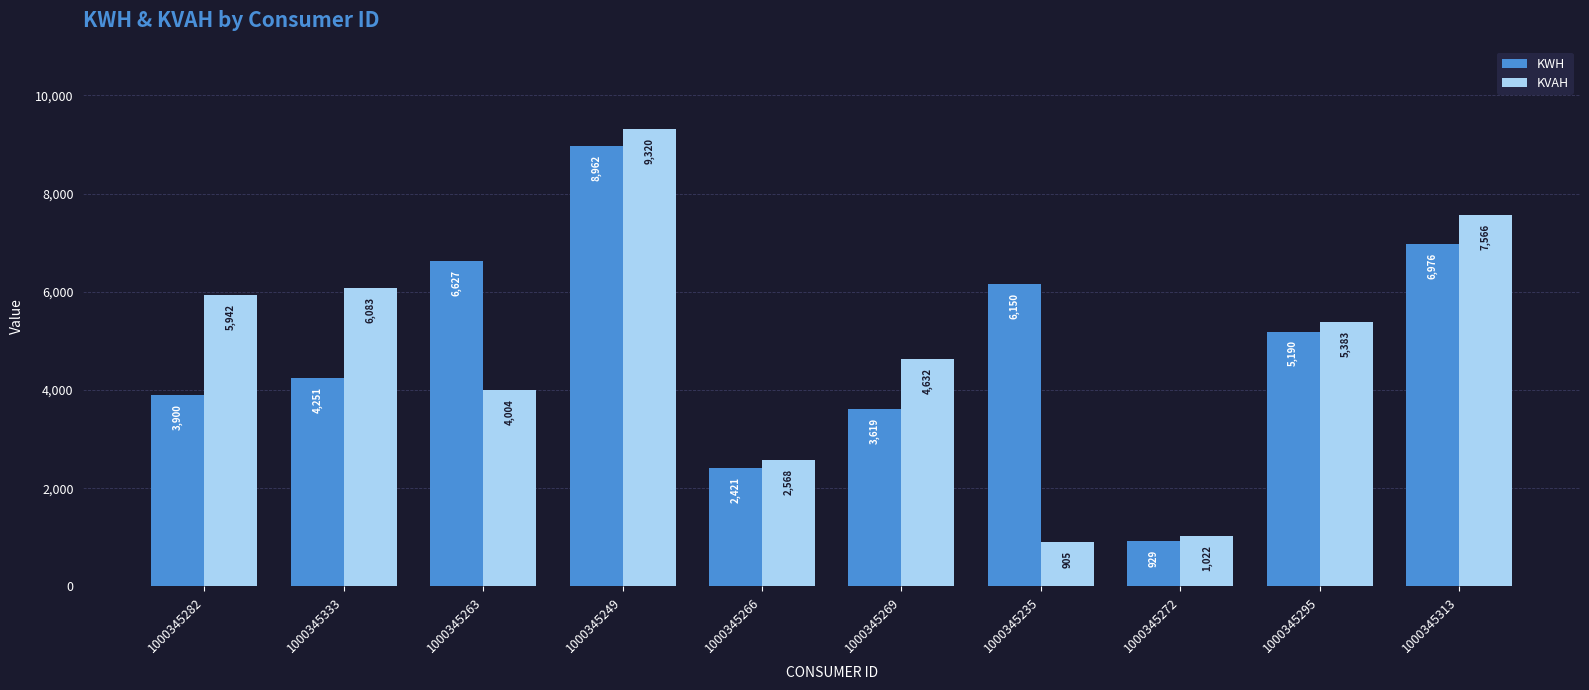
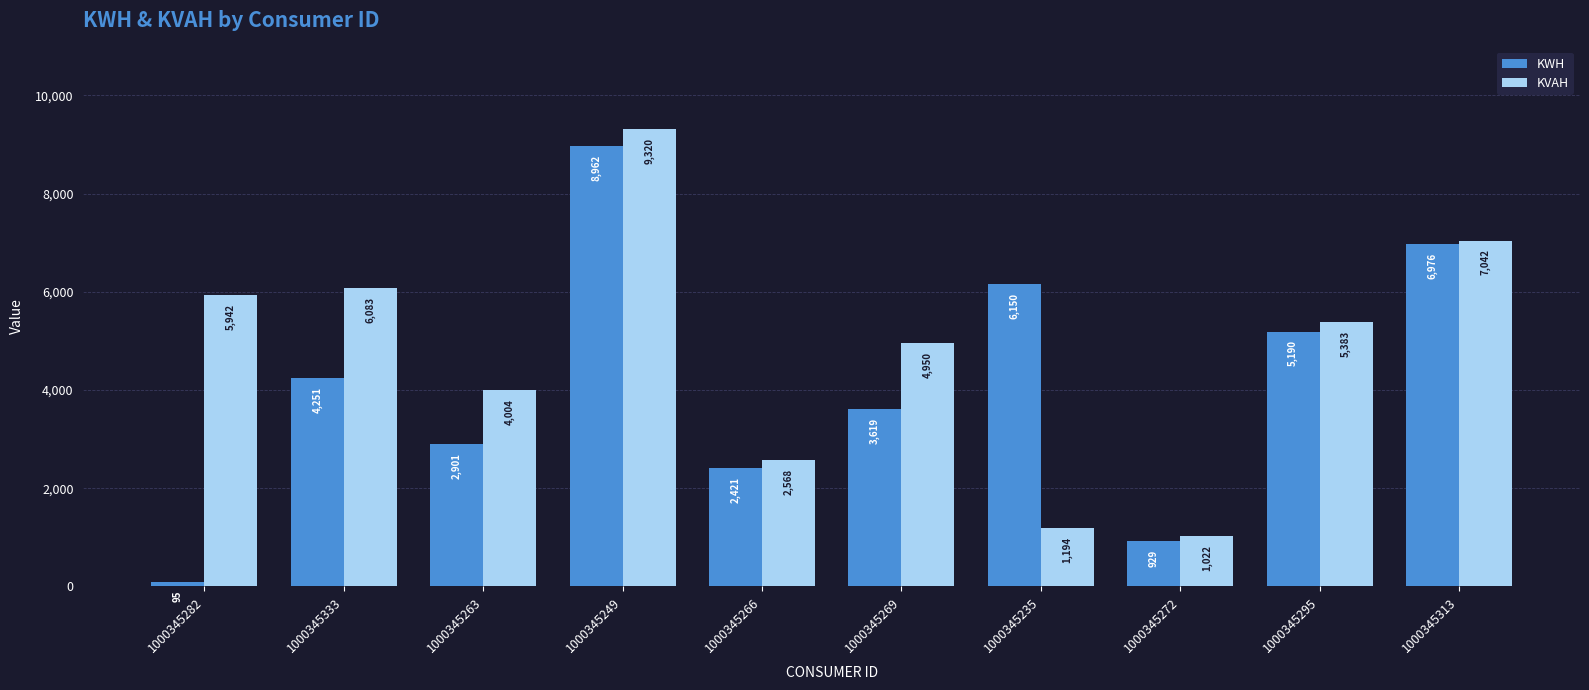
  {
    "KWH": {
-     "1000345282": "3,900",
+     "1000345282": "95",
      "1000345333": "4,251",
-     "1000345263": "6,627",
+     "1000345263": "2,901",
      "1000345249": "8,962",
      "1000345266": "2,421",
      "1000345269": "3,619",
      "1000345235": "6,150",
      "1000345272": "929",
      "1000345295": "5,190",
      "1000345313": "6,976"
    },
    "KVAH": {
      "1000345282": "5,942",
      "1000345333": "6,083",
      "1000345263": "4,004",
      "1000345249": "9,320",
      "1000345266": "2,568",
-     "1000345269": "4,632",
-     "1000345235": "905",
+     "1000345269": "4,950",
+     "1000345235": "1,194",
      "1000345272": "1,022",
      "1000345295": "5,383",
-     "1000345313": "7,566"
+     "1000345313": "7,042"
    }
  }
